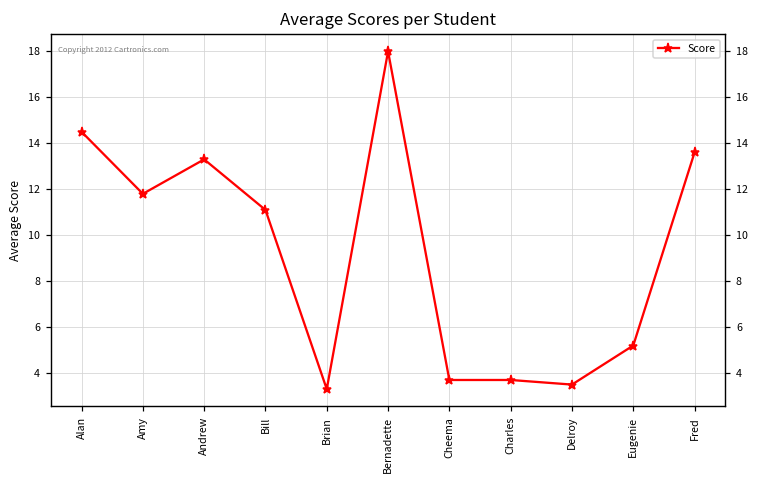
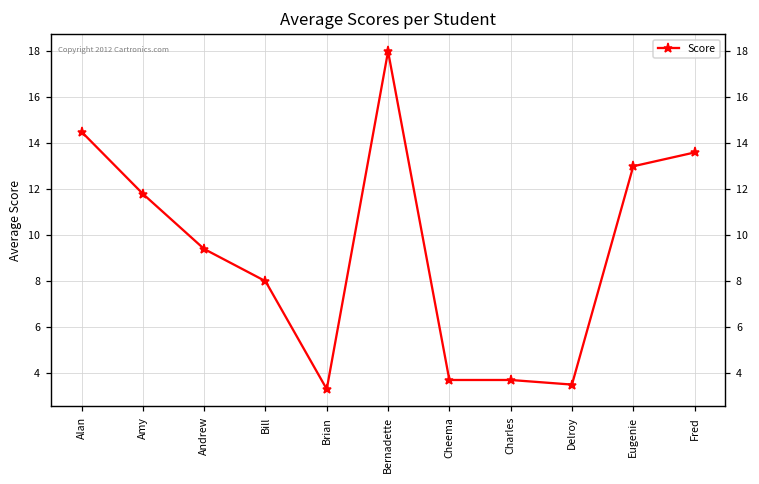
  {
    "Alan": 14.5,
    "Amy": 11.8,
-   "Andrew": 13.3,
-   "Bill": 11.1,
+   "Andrew": 9.4,
+   "Bill": 8.0,
    "Brian": 3.3,
    "Bernadette": 18.0,
    "Cheema": 3.7,
    "Charles": 3.7,
    "Delroy": 3.5,
-   "Eugenie": 5.2,
+   "Eugenie": 13.0,
    "Fred": 13.6
  }
